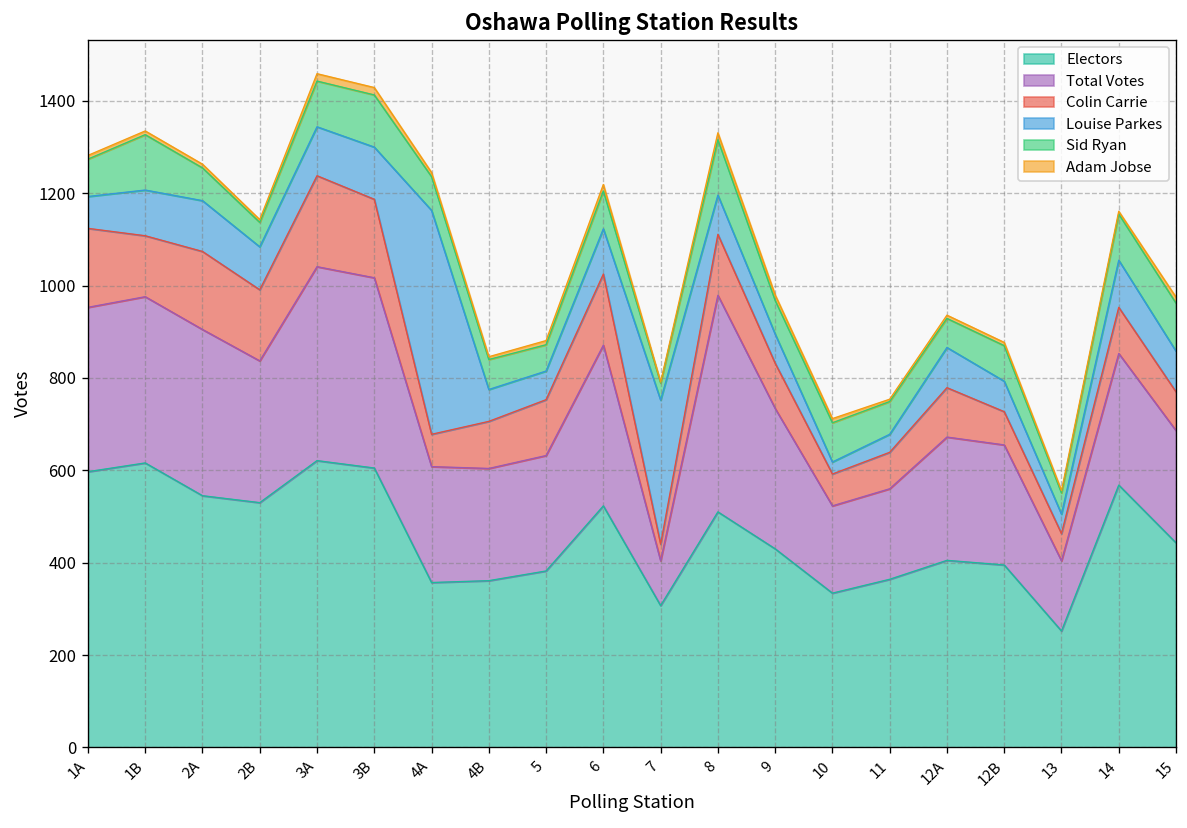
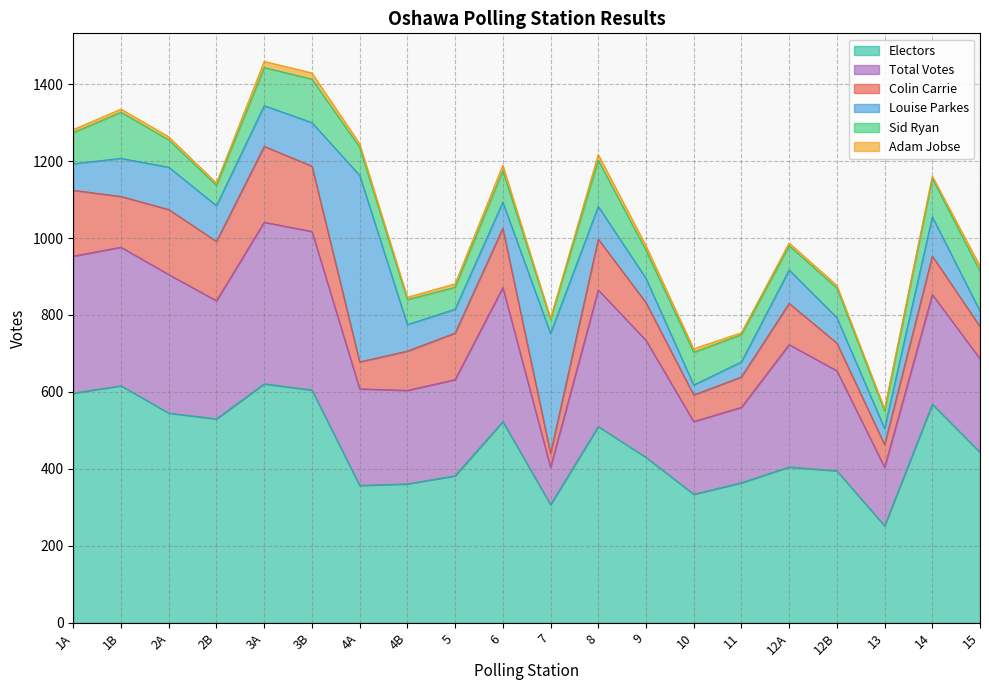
  {
    "Total Votes": {
      "1A": 360,
      "1B": 360,
      "2A": 360,
      "2B": 310,
      "3A": 420,
      "3B": 410,
      "4A": 250,
      "4B": 240,
      "5": 250,
      "6": 350,
      "7": 100,
-     "8": 470,
+     "8": 360,
      "9": 300,
      "10": 190,
      "11": 200,
-     "12A": 270,
+     "12A": 320,
      "12B": 260,
      "13": 150,
      "14": 290,
      "15": 240
    },
    "Colin Carrie": {
      "1A": 170,
      "1B": 130,
      "2A": 170,
      "2B": 150,
      "3A": 200,
      "3B": 170,
      "4A": 70,
      "4B": 100,
      "5": 120,
      "6": 150,
      "7": 40,
      "8": 130,
      "9": 100,
      "10": 70,
      "11": 80,
      "12A": 110,
      "12B": 70,
      "13": 60,
      "14": 100,
      "15": 80
    },
    "Louise Parkes": {
      "1A": 70,
      "1B": 100,
      "2A": 110,
      "2B": 90,
      "3A": 110,
      "3B": 110,
      "4A": 490,
      "4B": 70,
      "5": 60,
-     "6": 100,
+     "6": 70,
      "7": 310,
      "8": 90,
      "9": 60,
      "10": 30,
      "11": 40,
      "12A": 90,
      "12B": 70,
      "13": 40,
      "14": 100,
-     "15": 90
+     "15": 40
    },
    "Adam Jobse": {
      "1A": 10,
      "1B": 10,
      "2A": 10,
      "3A": 20,
      "3B": 20,
      "4A": 10,
      "5": 10,
      "6": 10,
      "8": 20,
      "9": 10,
      "10": 10,
      "12A": 10,
      "12B": 10,
      "15": 10
    }
  }
